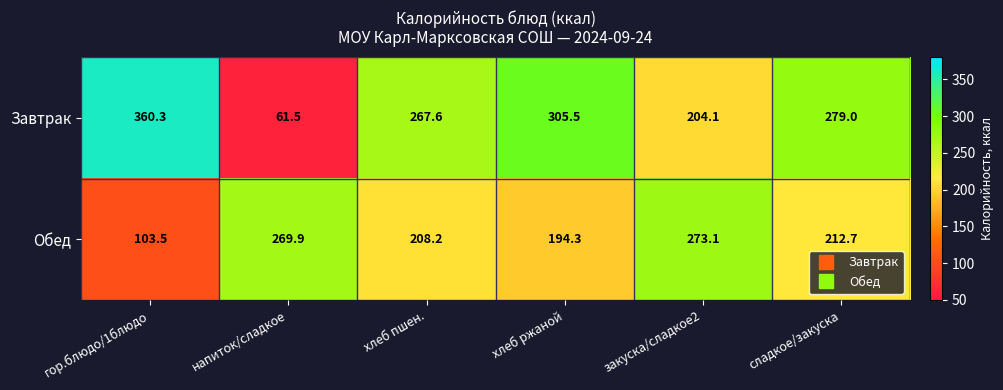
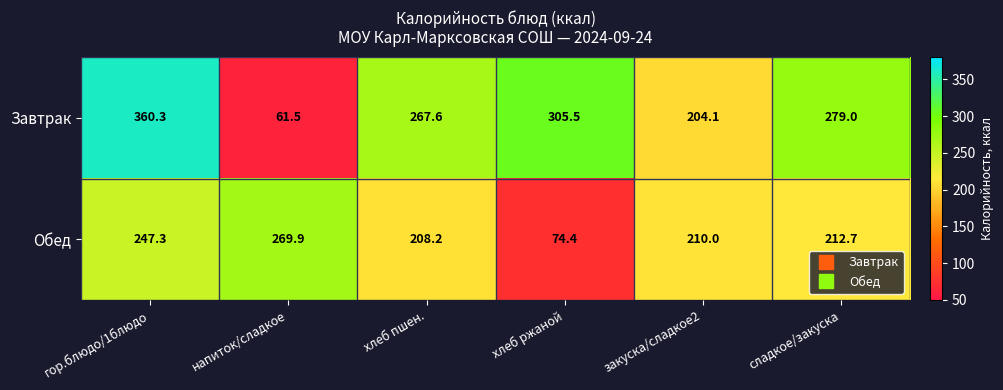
  {
    "Завтрак": {
      "гор.блюдо/1блюдо": 360.3,
      "напиток/сладкое": 61.5,
      "хлеб пшен.": 267.6,
      "хлеб ржаной": 305.5,
      "закуска/сладкое2": 204.1,
      "сладкое/закуска": 279.0
    },
    "Обед": {
-     "гор.блюдо/1блюдо": 103.5,
+     "гор.блюдо/1блюдо": 247.3,
      "напиток/сладкое": 269.9,
      "хлеб пшен.": 208.2,
-     "хлеб ржаной": 194.3,
-     "закуска/сладкое2": 273.1,
+     "хлеб ржаной": 74.4,
+     "закуска/сладкое2": 210.0,
      "сладкое/закуска": 212.7
    }
  }
